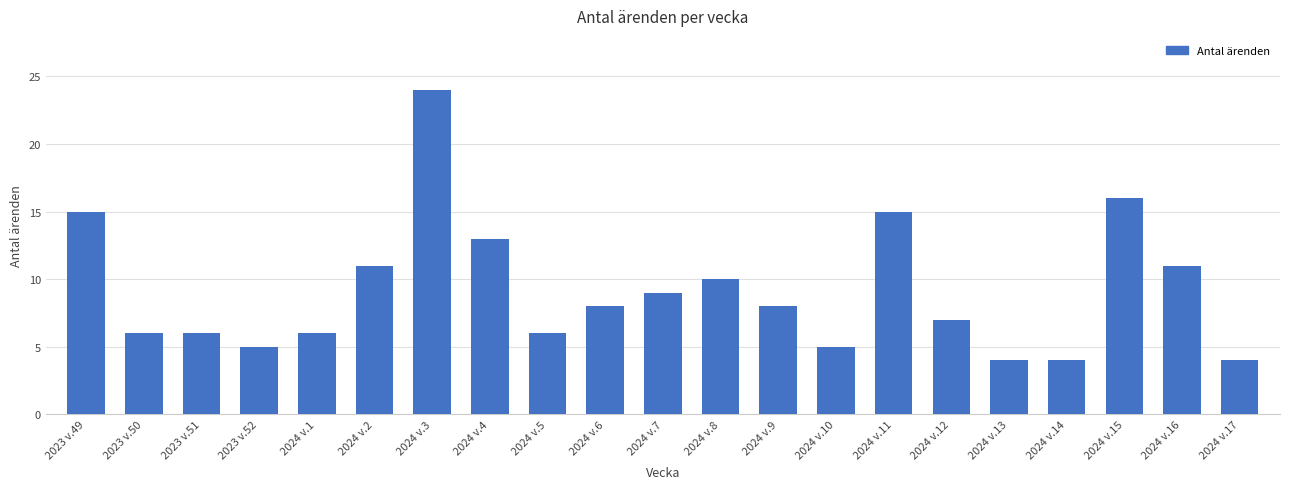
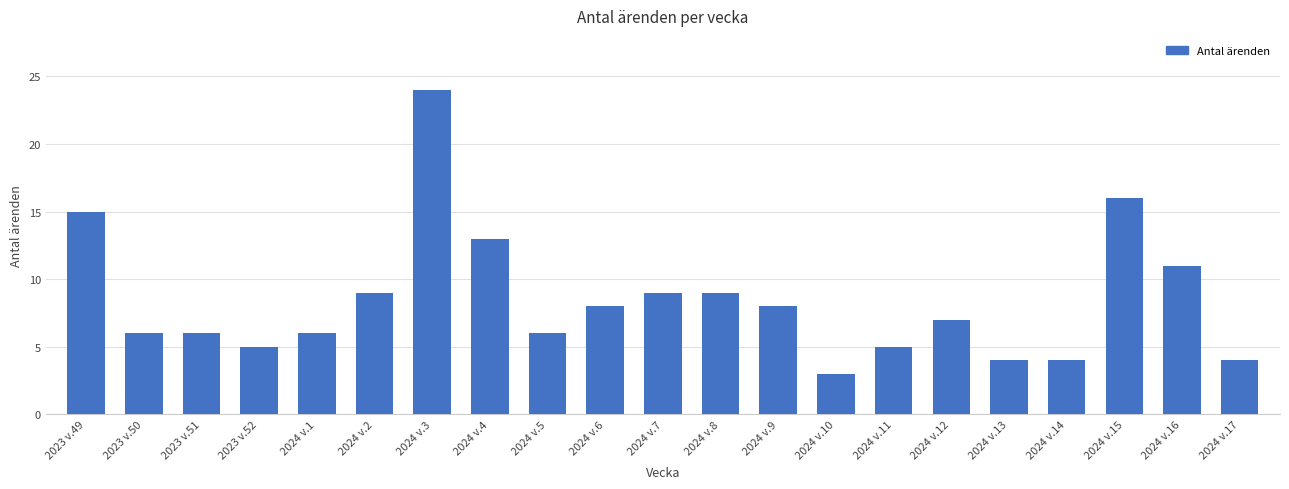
  {
    "2023 v.49": 15,
    "2023 v.50": 6,
    "2023 v.51": 6,
    "2023 v.52": 5,
    "2024 v.1": 6,
-   "2024 v.2": 11,
+   "2024 v.2": 9,
    "2024 v.3": 24,
    "2024 v.4": 13,
    "2024 v.5": 6,
    "2024 v.6": 8,
    "2024 v.7": 9,
-   "2024 v.8": 10,
+   "2024 v.8": 9,
    "2024 v.9": 8,
-   "2024 v.10": 5,
-   "2024 v.11": 15,
+   "2024 v.10": 3,
+   "2024 v.11": 5,
    "2024 v.12": 7,
    "2024 v.13": 4,
    "2024 v.14": 4,
    "2024 v.15": 16,
    "2024 v.16": 11,
    "2024 v.17": 4
  }
